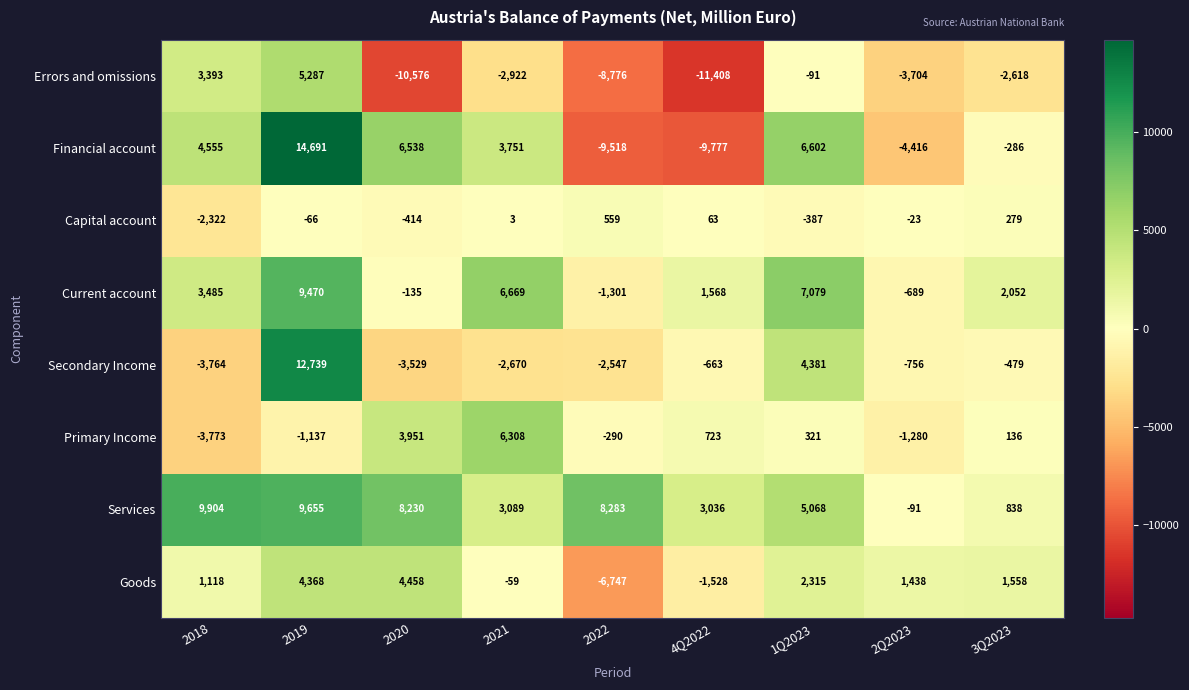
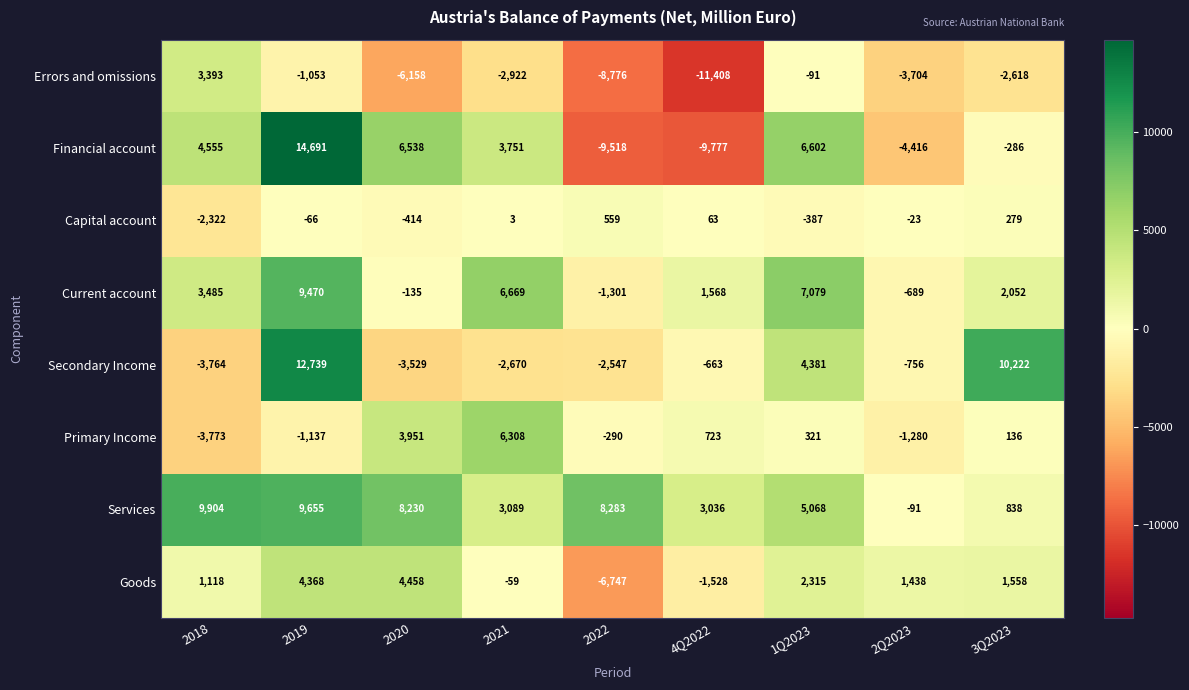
  {
    "Errors and omissions": {
      "2018": "3,393",
-     "2019": "5,287",
-     "2020": "-10,576",
+     "2019": "-1,053",
+     "2020": "-6,158",
      "2021": "-2,922",
      "2022": "-8,776",
      "4Q2022": "-11,408",
      "1Q2023": "-91",
      "2Q2023": "-3,704",
      "3Q2023": "-2,618"
    },
    "Financial account": {
      "2018": "4,555",
      "2019": "14,691",
      "2020": "6,538",
      "2021": "3,751",
      "2022": "-9,518",
      "4Q2022": "-9,777",
      "1Q2023": "6,602",
      "2Q2023": "-4,416",
      "3Q2023": "-286"
    },
    "Capital account": {
      "2018": "-2,322",
      "2019": "-66",
      "2020": "-414",
      "2021": "3",
      "2022": "559",
      "4Q2022": "63",
      "1Q2023": "-387",
      "2Q2023": "-23",
      "3Q2023": "279"
    },
    "Current account": {
      "2018": "3,485",
      "2019": "9,470",
      "2020": "-135",
      "2021": "6,669",
      "2022": "-1,301",
      "4Q2022": "1,568",
      "1Q2023": "7,079",
      "2Q2023": "-689",
      "3Q2023": "2,052"
    },
    "Secondary Income": {
      "2018": "-3,764",
      "2019": "12,739",
      "2020": "-3,529",
      "2021": "-2,670",
      "2022": "-2,547",
      "4Q2022": "-663",
      "1Q2023": "4,381",
      "2Q2023": "-756",
-     "3Q2023": "-479"
+     "3Q2023": "10,222"
    },
    "Primary Income": {
      "2018": "-3,773",
      "2019": "-1,137",
      "2020": "3,951",
      "2021": "6,308",
      "2022": "-290",
      "4Q2022": "723",
      "1Q2023": "321",
      "2Q2023": "-1,280",
      "3Q2023": "136"
    },
    "Services": {
      "2018": "9,904",
      "2019": "9,655",
      "2020": "8,230",
      "2021": "3,089",
      "2022": "8,283",
      "4Q2022": "3,036",
      "1Q2023": "5,068",
      "2Q2023": "-91",
      "3Q2023": "838"
    },
    "Goods": {
      "2018": "1,118",
      "2019": "4,368",
      "2020": "4,458",
      "2021": "-59",
      "2022": "-6,747",
      "4Q2022": "-1,528",
      "1Q2023": "2,315",
      "2Q2023": "1,438",
      "3Q2023": "1,558"
    }
  }
